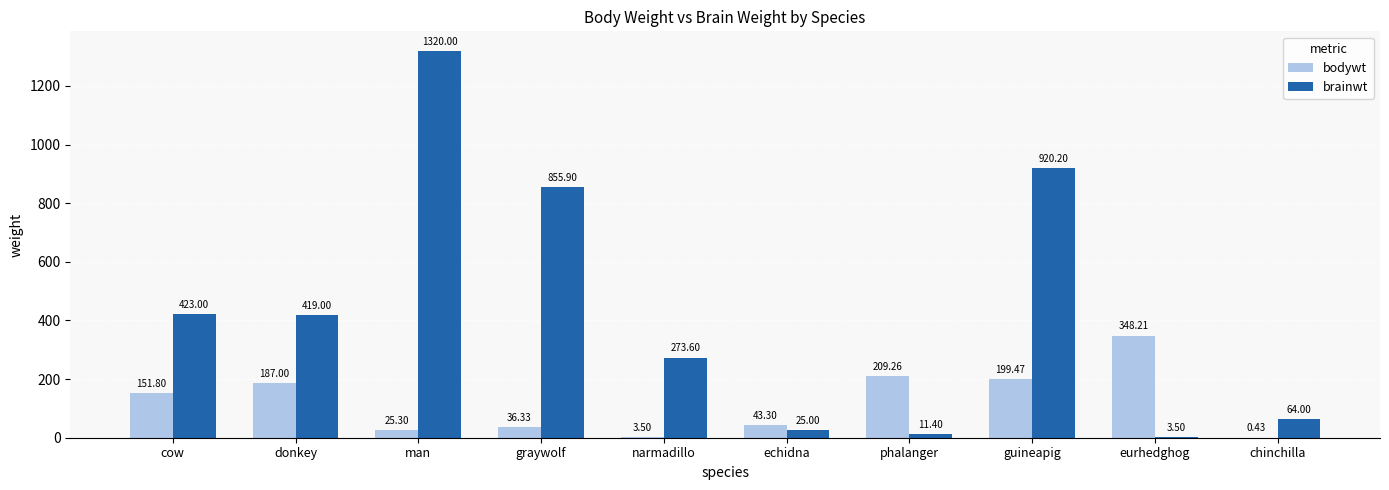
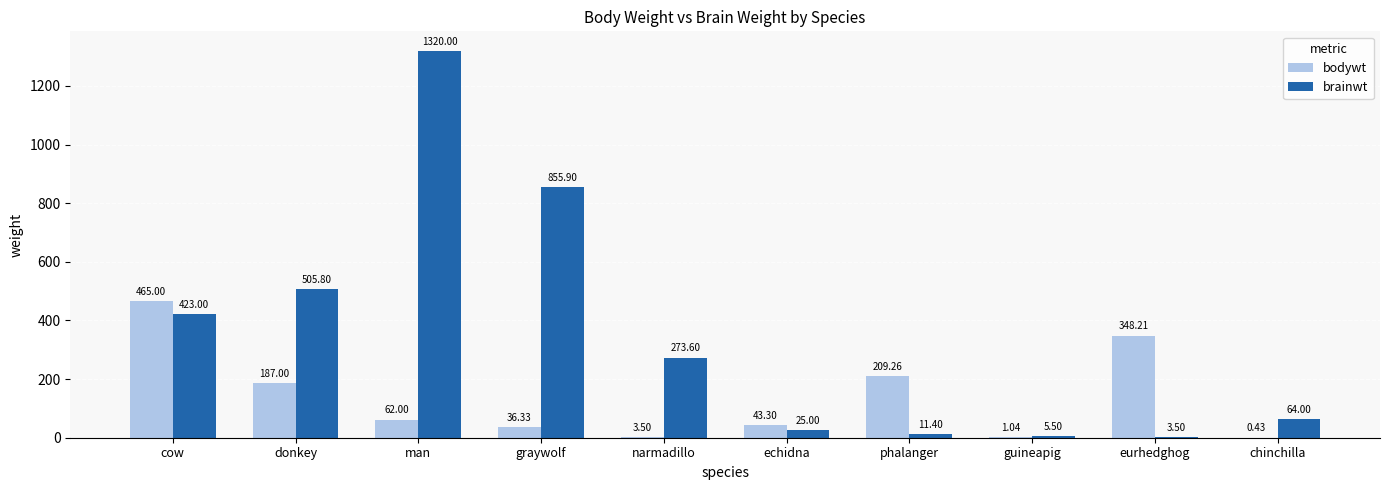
  {
    "bodywt": {
-     "cow": 151.80,
+     "cow": 465.00,
      "donkey": 187.00,
-     "man": 25.30,
+     "man": 62.00,
      "graywolf": 36.33,
      "narmadillo": 3.50,
      "echidna": 43.30,
      "phalanger": 209.26,
-     "guineapig": 199.47,
+     "guineapig": 1.04,
      "eurhedghog": 348.21,
      "chinchilla": 0.43
    },
    "brainwt": {
      "cow": 423.00,
-     "donkey": 419.00,
+     "donkey": 505.80,
      "man": 1320.00,
      "graywolf": 855.90,
      "narmadillo": 273.60,
      "echidna": 25.00,
      "phalanger": 11.40,
-     "guineapig": 920.20,
+     "guineapig": 5.50,
      "eurhedghog": 3.50,
      "chinchilla": 64.00
    }
  }
